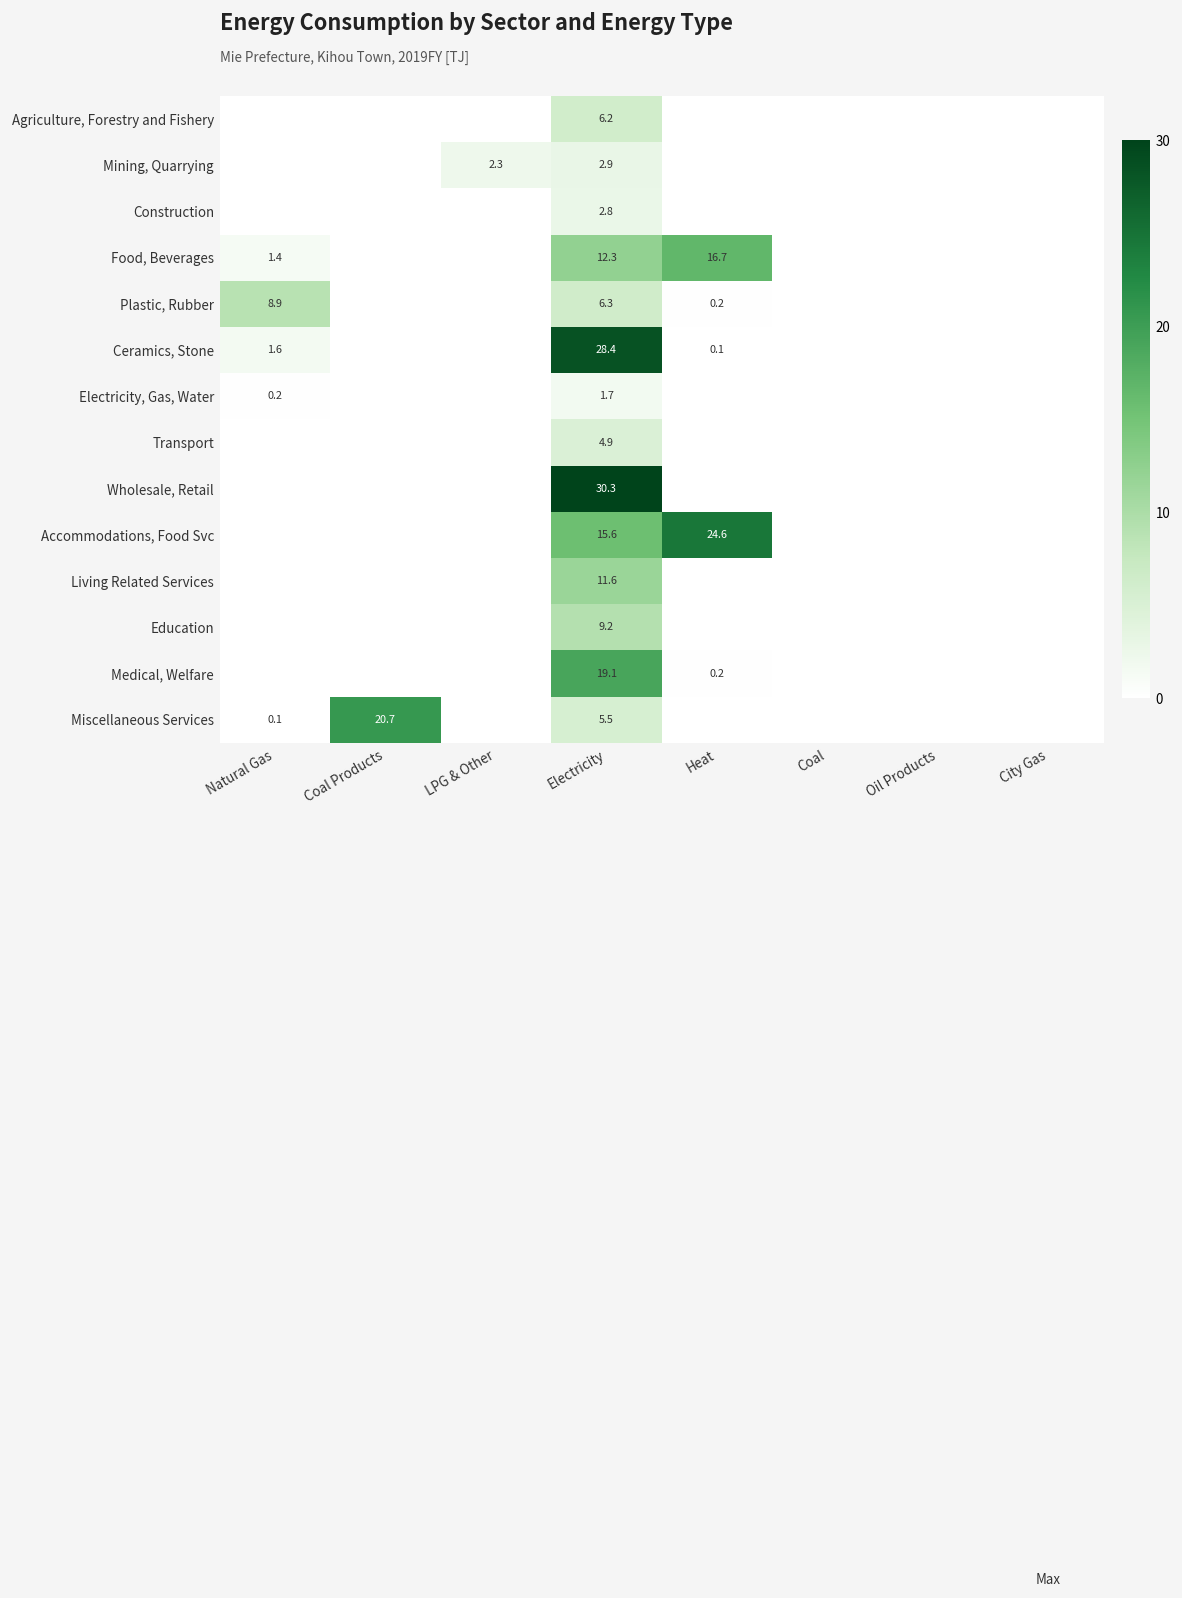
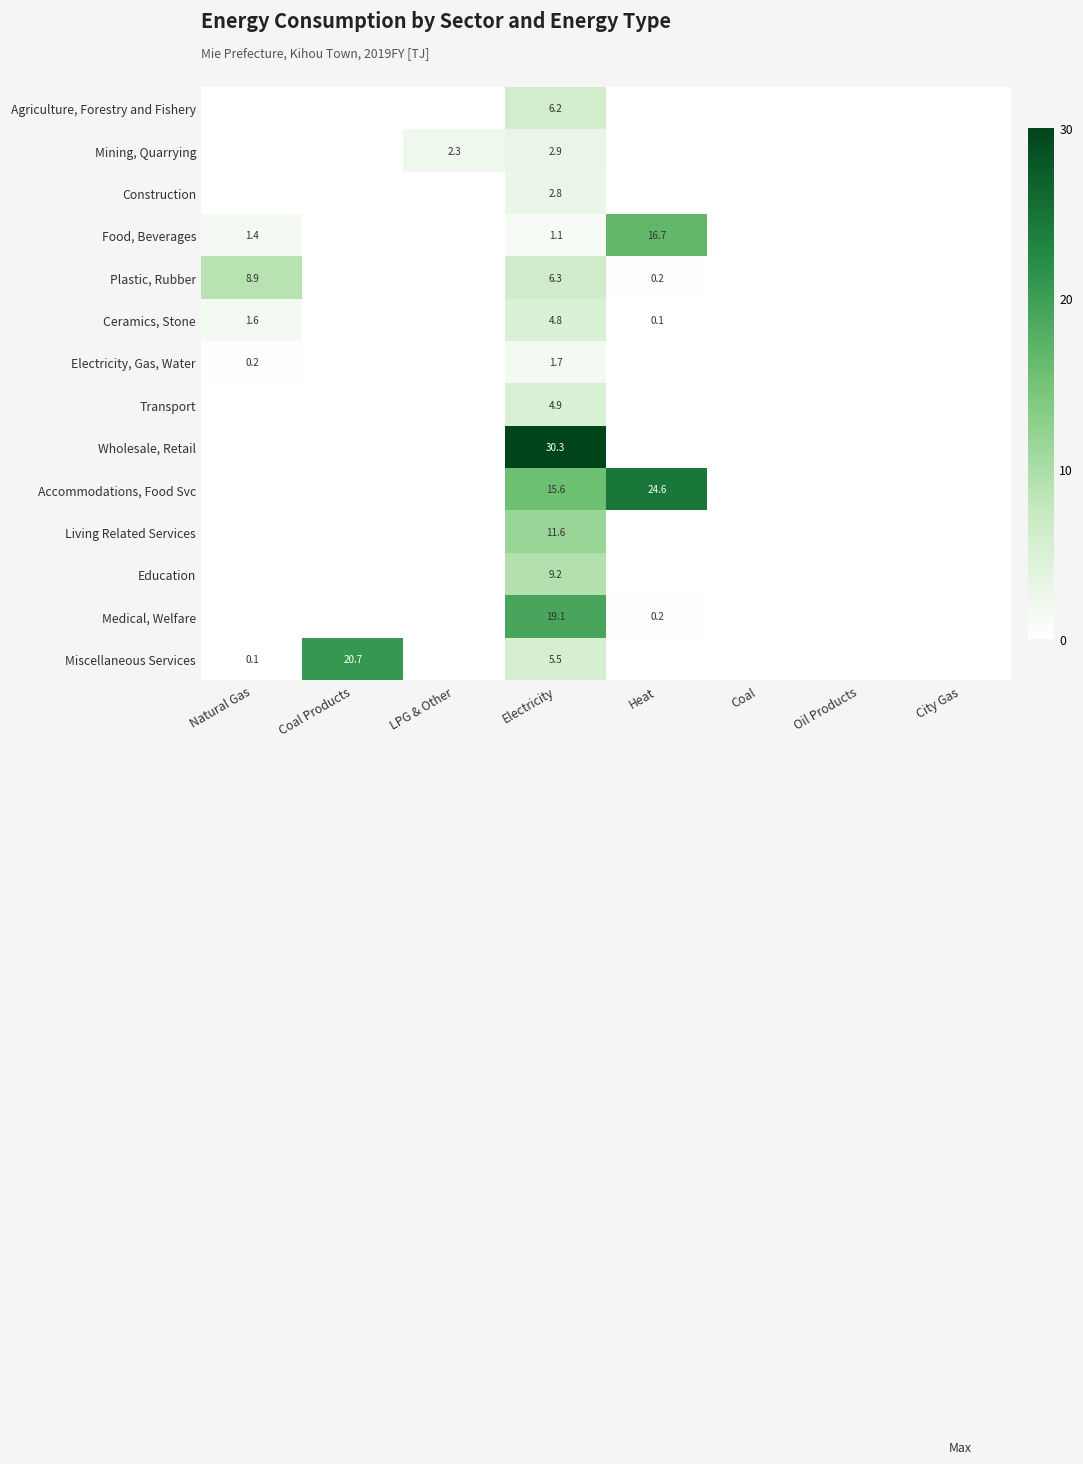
  {
    "Agriculture, Forestry and Fishery": {
      "Electricity": 6.2
    },
    "Mining, Quarrying": {
      "LPG & Other": 2.3,
      "Electricity": 2.9
    },
    "Construction": {
      "Electricity": 2.8
    },
    "Food, Beverages": {
      "Natural Gas": 1.4,
-     "Electricity": 12.3,
+     "Electricity": 1.1,
      "Heat": 16.7
    },
    "Plastic, Rubber": {
      "Natural Gas": 8.9,
      "Electricity": 6.3,
      "Heat": 0.2
    },
    "Ceramics, Stone": {
      "Natural Gas": 1.6,
-     "Electricity": 28.4,
+     "Electricity": 4.8,
      "Heat": 0.1
    },
    "Electricity, Gas, Water": {
      "Natural Gas": 0.2,
      "Electricity": 1.7
    },
    "Transport": {
      "Electricity": 4.9
    },
    "Wholesale, Retail": {
      "Electricity": 30.3
    },
    "Accommodations, Food Svc": {
      "Electricity": 15.6,
      "Heat": 24.6
    },
    "Living Related Services": {
      "Electricity": 11.6
    },
    "Education": {
      "Electricity": 9.2
    },
    "Medical, Welfare": {
      "Electricity": 19.1,
      "Heat": 0.2
    },
    "Miscellaneous Services": {
      "Natural Gas": 0.1,
      "Coal Products": 20.7,
      "Electricity": 5.5
    }
  }
